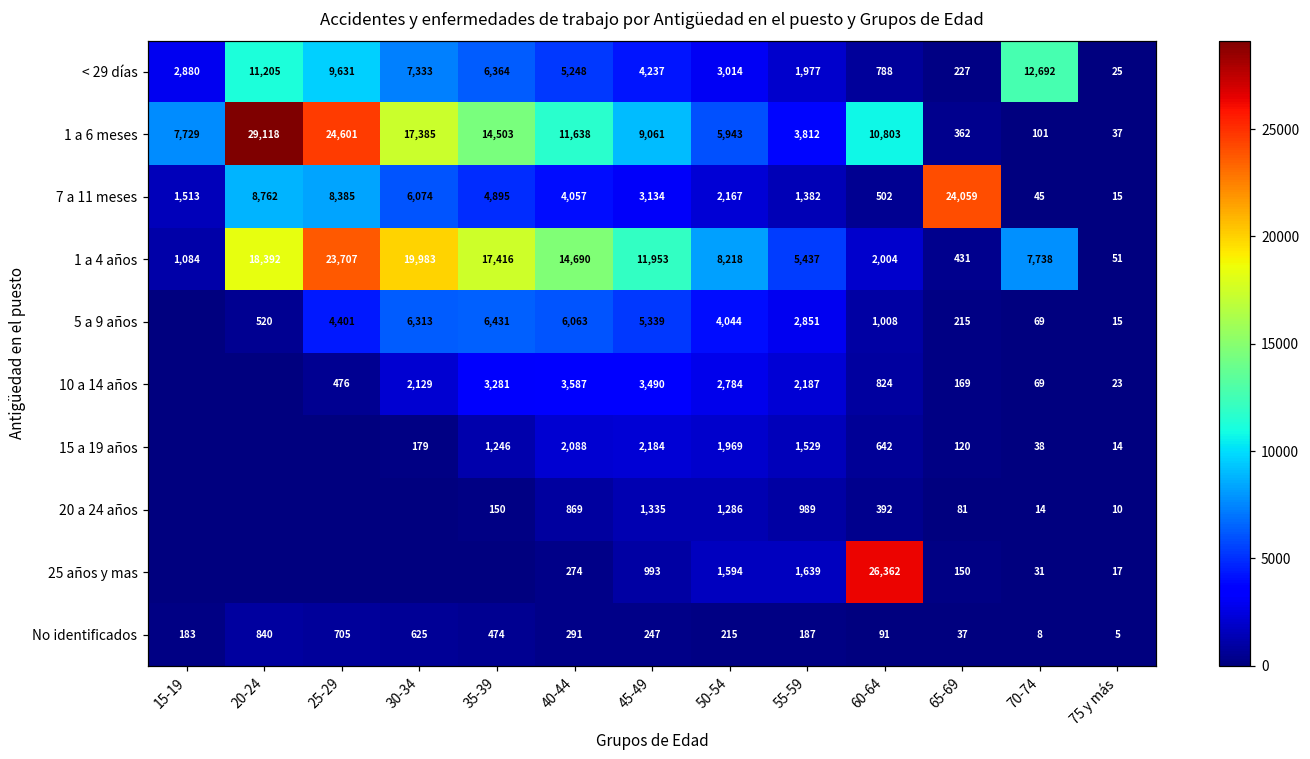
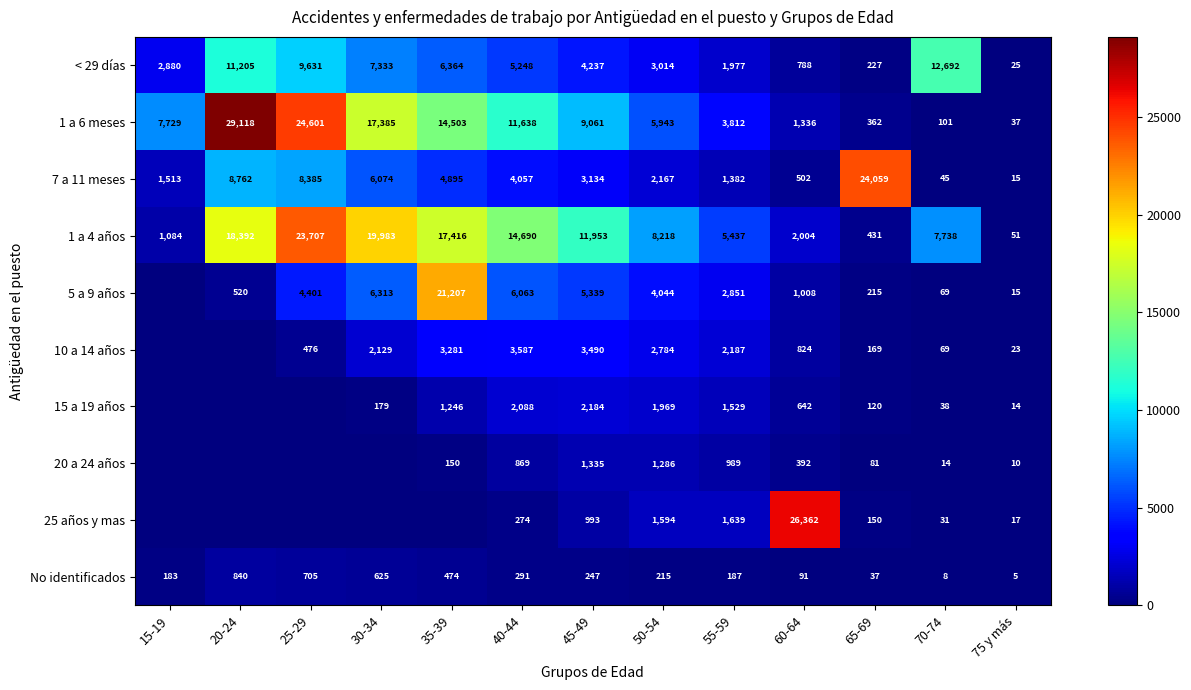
  {
    "< 29 días": {
      "15-19": "2,880",
      "20-24": "11,205",
      "25-29": "9,631",
      "30-34": "7,333",
      "35-39": "6,364",
      "40-44": "5,248",
      "45-49": "4,237",
      "50-54": "3,014",
      "55-59": "1,977",
      "60-64": "788",
      "65-69": "227",
      "70-74": "12,692",
      "75 y más": "25"
    },
    "1 a 6 meses": {
      "15-19": "7,729",
      "20-24": "29,118",
      "25-29": "24,601",
      "30-34": "17,385",
      "35-39": "14,503",
      "40-44": "11,638",
      "45-49": "9,061",
      "50-54": "5,943",
      "55-59": "3,812",
-     "60-64": "10,803",
+     "60-64": "1,336",
      "65-69": "362",
      "70-74": "101",
      "75 y más": "37"
    },
    "7 a 11 meses": {
      "15-19": "1,513",
      "20-24": "8,762",
      "25-29": "8,385",
      "30-34": "6,074",
      "35-39": "4,895",
      "40-44": "4,057",
      "45-49": "3,134",
      "50-54": "2,167",
      "55-59": "1,382",
      "60-64": "502",
      "65-69": "24,059",
      "70-74": "45",
      "75 y más": "15"
    },
    "1 a 4 años": {
      "15-19": "1,084",
      "20-24": "18,392",
      "25-29": "23,707",
      "30-34": "19,983",
      "35-39": "17,416",
      "40-44": "14,690",
      "45-49": "11,953",
      "50-54": "8,218",
      "55-59": "5,437",
      "60-64": "2,004",
      "65-69": "431",
      "70-74": "7,738",
      "75 y más": "51"
    },
    "5 a 9 años": {
      "20-24": "520",
      "25-29": "4,401",
      "30-34": "6,313",
-     "35-39": "6,431",
+     "35-39": "21,207",
      "40-44": "6,063",
      "45-49": "5,339",
      "50-54": "4,044",
      "55-59": "2,851",
      "60-64": "1,008",
      "65-69": "215",
      "70-74": "69",
      "75 y más": "15"
    },
    "10 a 14 años": {
      "25-29": "476",
      "30-34": "2,129",
      "35-39": "3,281",
      "40-44": "3,587",
      "45-49": "3,490",
      "50-54": "2,784",
      "55-59": "2,187",
      "60-64": "824",
      "65-69": "169",
      "70-74": "69",
      "75 y más": "23"
    },
    "15 a 19 años": {
      "30-34": "179",
      "35-39": "1,246",
      "40-44": "2,088",
      "45-49": "2,184",
      "50-54": "1,969",
      "55-59": "1,529",
      "60-64": "642",
      "65-69": "120",
      "70-74": "38",
      "75 y más": "14"
    },
    "20 a 24 años": {
      "35-39": "150",
      "40-44": "869",
      "45-49": "1,335",
      "50-54": "1,286",
      "55-59": "989",
      "60-64": "392",
      "65-69": "81",
      "70-74": "14",
      "75 y más": "10"
    },
    "25 años y mas": {
      "40-44": "274",
      "45-49": "993",
      "50-54": "1,594",
      "55-59": "1,639",
      "60-64": "26,362",
      "65-69": "150",
      "70-74": "31",
      "75 y más": "17"
    },
    "No identificados": {
      "15-19": "183",
      "20-24": "840",
      "25-29": "705",
      "30-34": "625",
      "35-39": "474",
      "40-44": "291",
      "45-49": "247",
      "50-54": "215",
      "55-59": "187",
      "60-64": "91",
      "65-69": "37",
      "70-74": "8",
      "75 y más": "5"
    }
  }
